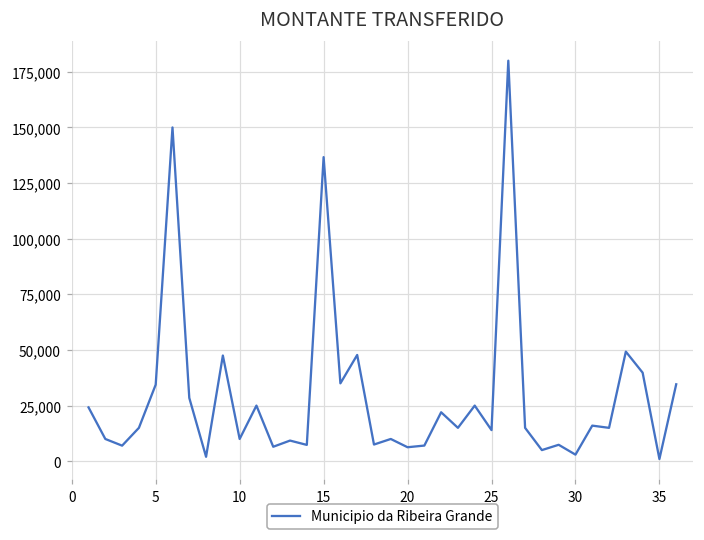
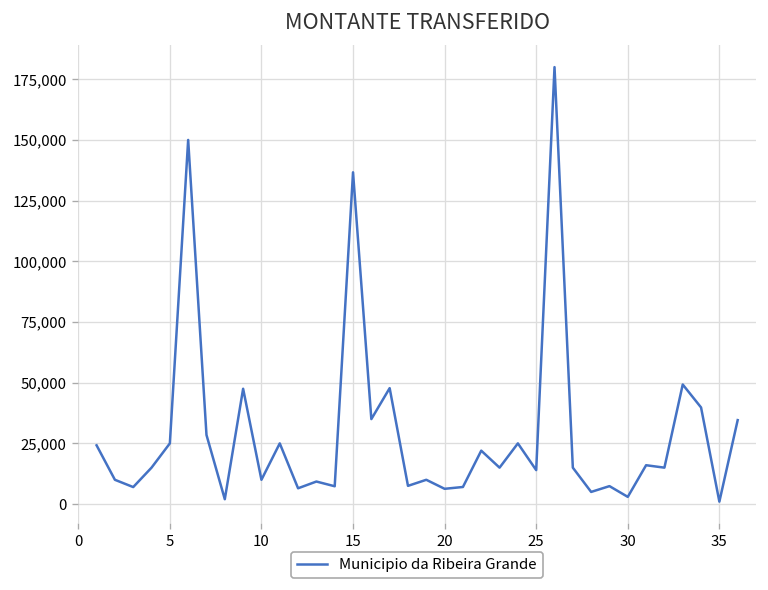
  {
-   "5": "34,000",
+   "5": "25,000",
    "10": "10,000",
    "15": "137,000",
    "20": "6,000",
    "25": "14,000",
    "30": "3,000",
    "35": "1,000"
  }
